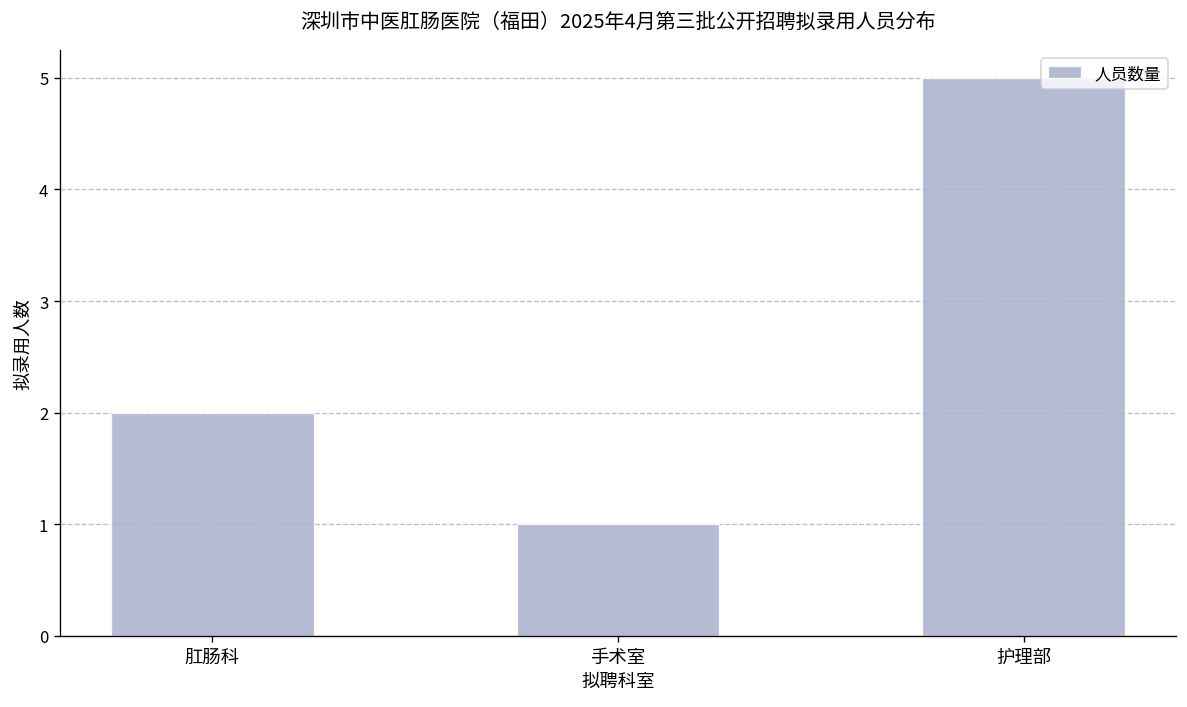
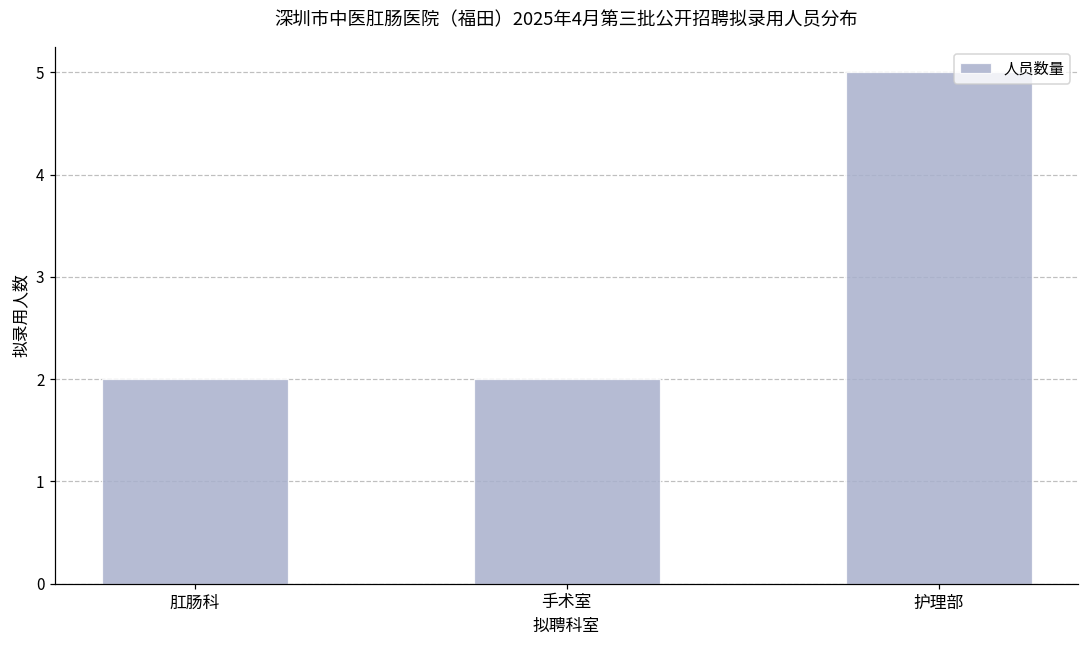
  {
    "肛肠科": 2,
-   "手术室": 1,
+   "手术室": 2,
    "护理部": 5
  }
